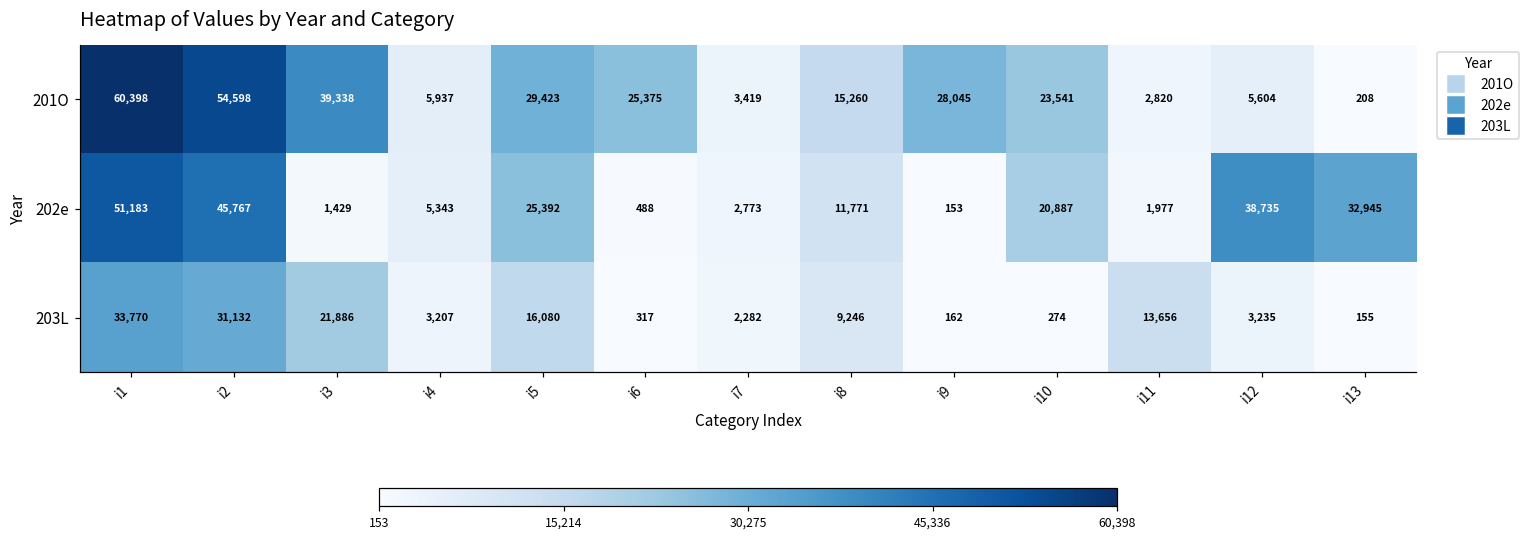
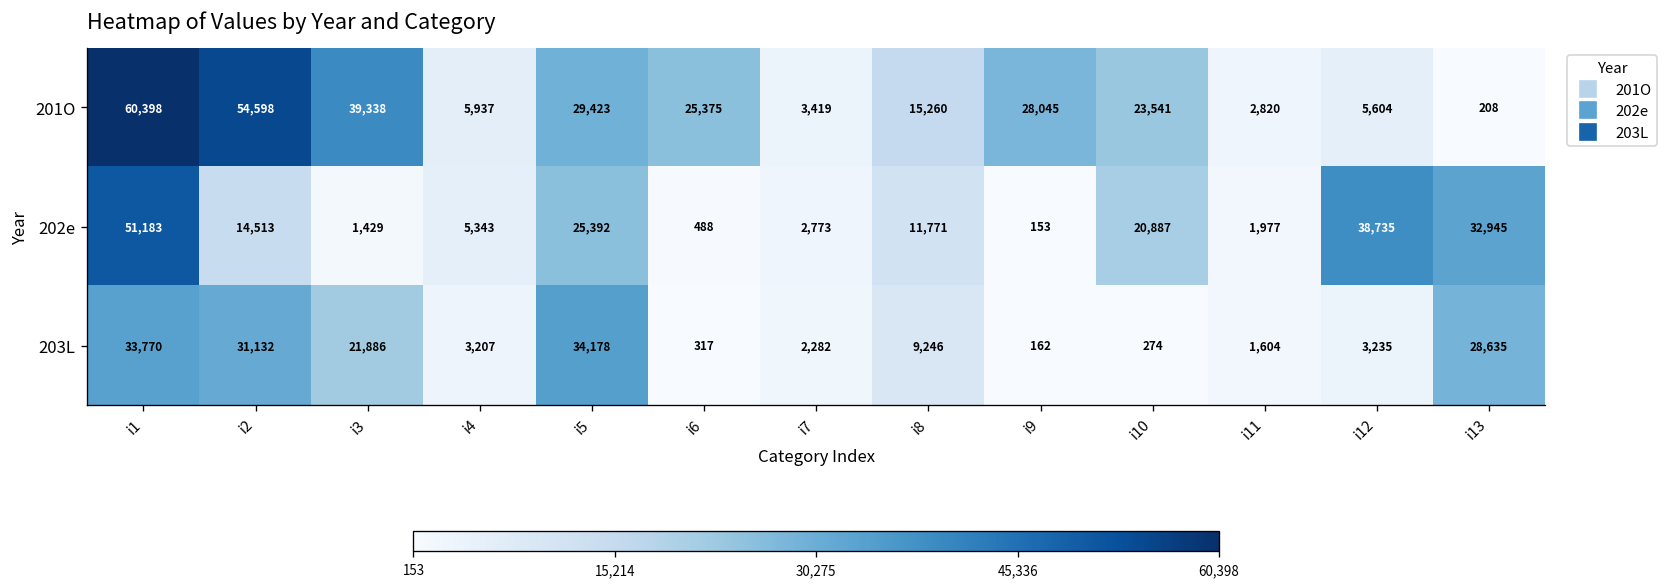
  {
    "201O": {
      "i1": "60,398",
      "i2": "54,598",
      "i3": "39,338",
      "i4": "5,937",
      "i5": "29,423",
      "i6": "25,375",
      "i7": "3,419",
      "i8": "15,260",
      "i9": "28,045",
      "i10": "23,541",
      "i11": "2,820",
      "i12": "5,604",
      "i13": "208"
    },
    "202e": {
      "i1": "51,183",
-     "i2": "45,767",
+     "i2": "14,513",
      "i3": "1,429",
      "i4": "5,343",
      "i5": "25,392",
      "i6": "488",
      "i7": "2,773",
      "i8": "11,771",
      "i9": "153",
      "i10": "20,887",
      "i11": "1,977",
      "i12": "38,735",
      "i13": "32,945"
    },
    "203L": {
      "i1": "33,770",
      "i2": "31,132",
      "i3": "21,886",
      "i4": "3,207",
-     "i5": "16,080",
+     "i5": "34,178",
      "i6": "317",
      "i7": "2,282",
      "i8": "9,246",
      "i9": "162",
      "i10": "274",
-     "i11": "13,656",
+     "i11": "1,604",
      "i12": "3,235",
-     "i13": "155"
+     "i13": "28,635"
    }
  }
